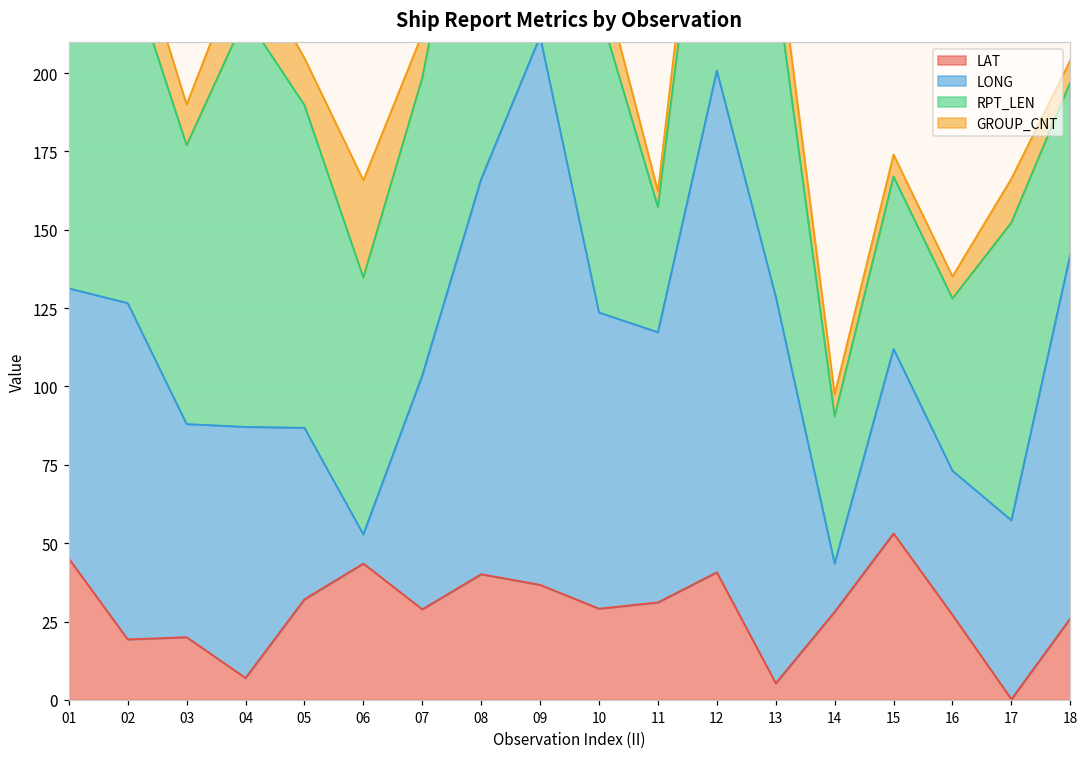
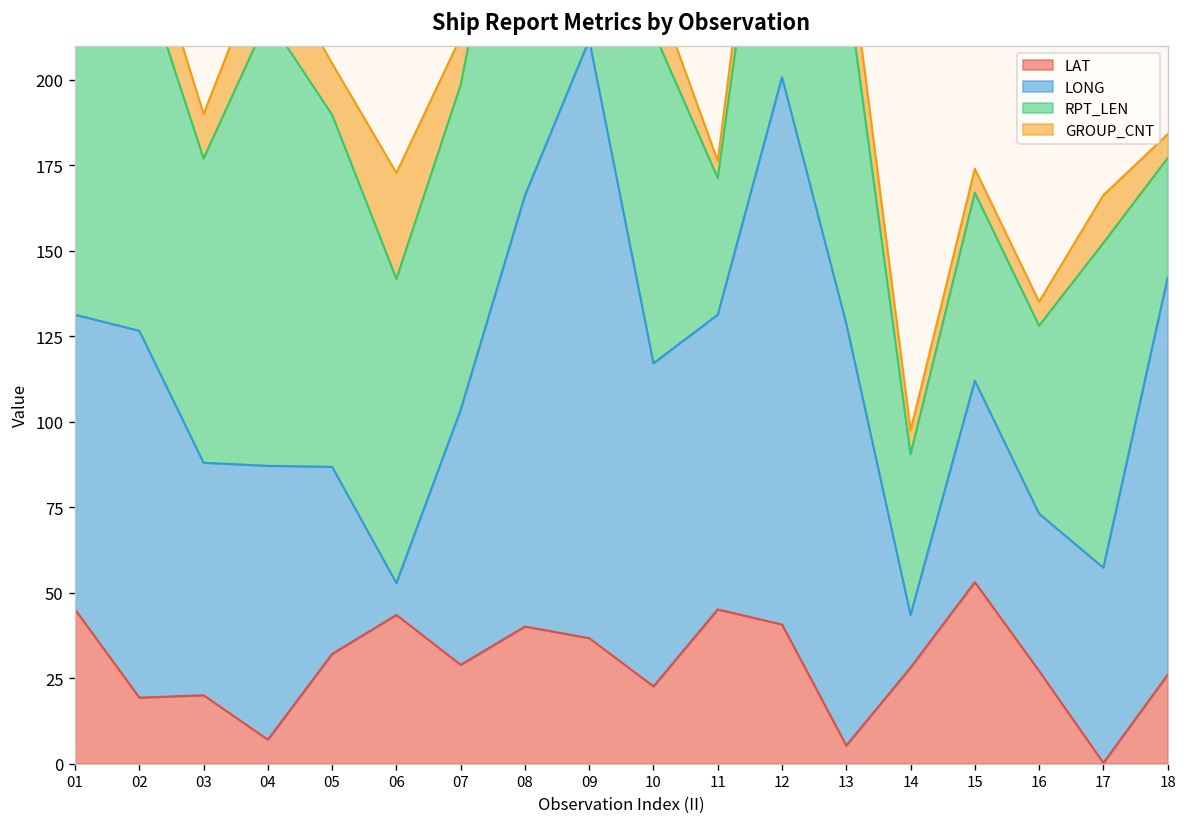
  {
    "LAT": {
      "01": 45,
      "02": 19,
      "03": 20,
      "04": 7,
      "05": 32,
      "06": 44,
      "07": 29,
      "08": 40,
      "09": 37,
-     "10": 29,
-     "11": 31,
+     "10": 23,
+     "11": 45,
      "12": 41,
      "13": 5,
      "14": 28,
      "15": 53,
      "16": 27,
      "17": 0,
      "18": 26
    },
    "LONG": {
      "01": 86,
      "02": 107,
      "03": 68,
      "04": 80,
      "05": 55,
      "06": 9,
      "07": 75,
      "08": 126,
      "10": 95,
      "11": 86,
      "12": 160,
      "13": 123,
      "14": 15,
      "15": 59,
      "16": 46,
      "17": 57,
      "18": 116
    },
    "RPT_LEN": {
      "03": 89,
      "05": 103,
-     "06": 82,
+     "06": 89,
      "07": 95,
      "11": 40,
      "14": 47,
      "15": 55,
      "16": 55,
      "17": 95,
-     "18": 55
+     "18": 35
    },
    "GROUP_CNT": {
      "03": 13,
      "05": 15,
      "06": 31,
      "11": 5,
      "14": 7,
      "15": 7,
      "16": 7,
      "17": 14,
      "18": 7
    }
  }
